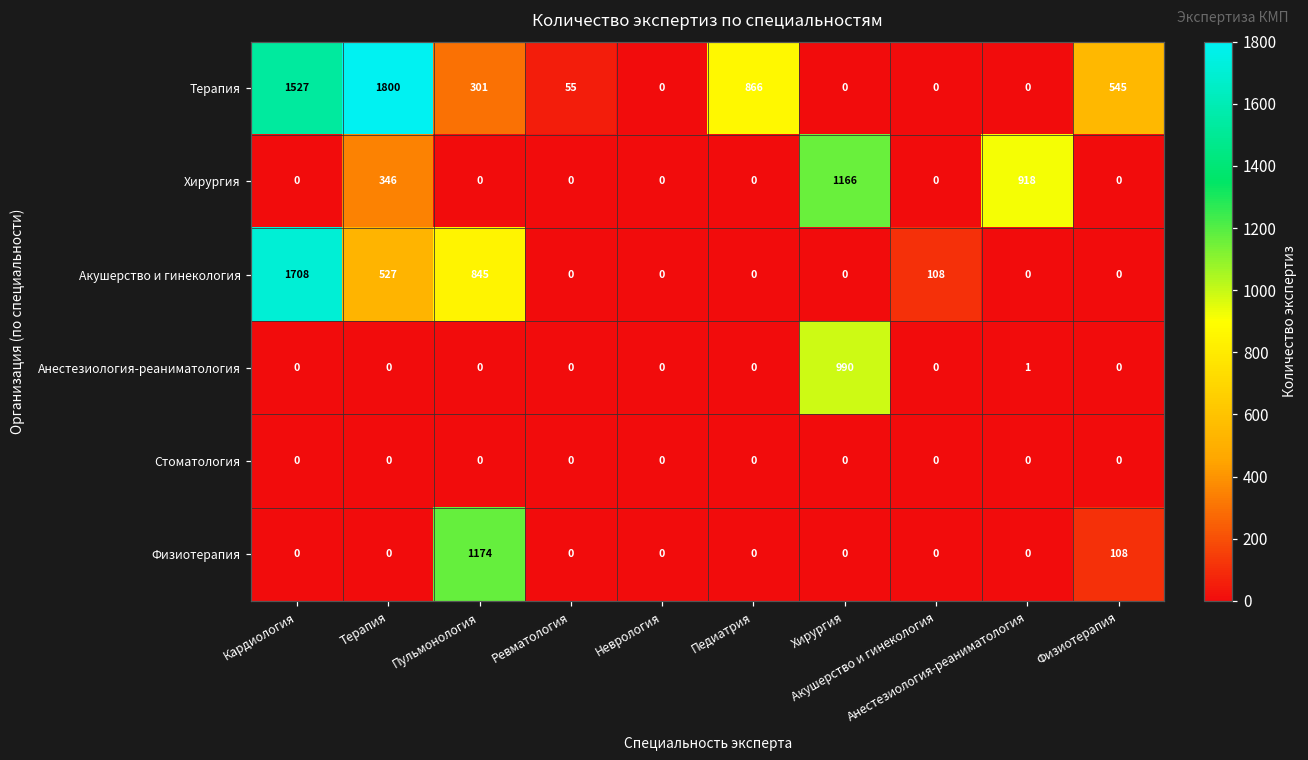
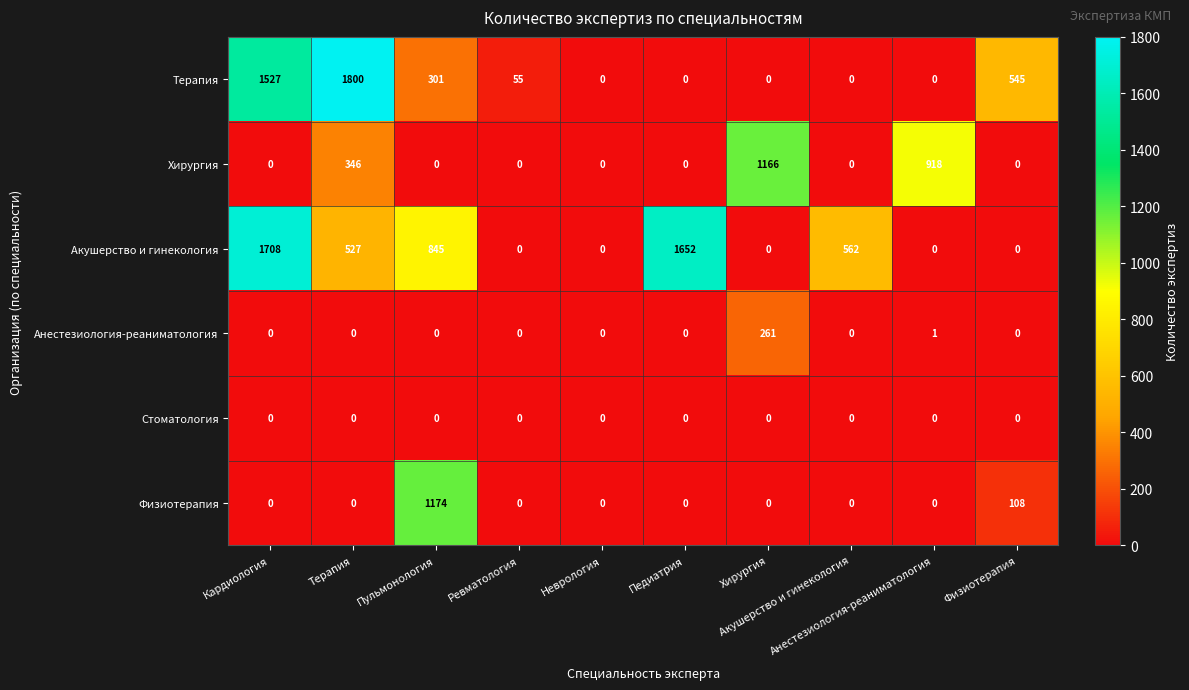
  {
    "Терапия": {
      "Кардиология": 1527,
      "Терапия": 1800,
      "Пульмонология": 301,
      "Ревматология": 55,
      "Неврология": 0,
-     "Педиатрия": 866,
+     "Педиатрия": 0,
      "Хирургия": 0,
      "Акушерство и гинекология": 0,
      "Анестезиология-реаниматология": 0,
      "Физиотерапия": 545
    },
    "Хирургия": {
      "Кардиология": 0,
      "Терапия": 346,
      "Пульмонология": 0,
      "Ревматология": 0,
      "Неврология": 0,
      "Педиатрия": 0,
      "Хирургия": 1166,
      "Акушерство и гинекология": 0,
      "Анестезиология-реаниматология": 918,
      "Физиотерапия": 0
    },
    "Акушерство и гинекология": {
      "Кардиология": 1708,
      "Терапия": 527,
      "Пульмонология": 845,
      "Ревматология": 0,
      "Неврология": 0,
-     "Педиатрия": 0,
+     "Педиатрия": 1652,
      "Хирургия": 0,
-     "Акушерство и гинекология": 108,
+     "Акушерство и гинекология": 562,
      "Анестезиология-реаниматология": 0,
      "Физиотерапия": 0
    },
    "Анестезиология-реаниматология": {
      "Кардиология": 0,
      "Терапия": 0,
      "Пульмонология": 0,
      "Ревматология": 0,
      "Неврология": 0,
      "Педиатрия": 0,
-     "Хирургия": 990,
+     "Хирургия": 261,
      "Акушерство и гинекология": 0,
      "Анестезиология-реаниматология": 1,
      "Физиотерапия": 0
    },
    "Стоматология": {
      "Кардиология": 0,
      "Терапия": 0,
      "Пульмонология": 0,
      "Ревматология": 0,
      "Неврология": 0,
      "Педиатрия": 0,
      "Хирургия": 0,
      "Акушерство и гинекология": 0,
      "Анестезиология-реаниматология": 0,
      "Физиотерапия": 0
    },
    "Физиотерапия": {
      "Кардиология": 0,
      "Терапия": 0,
      "Пульмонология": 1174,
      "Ревматология": 0,
      "Неврология": 0,
      "Педиатрия": 0,
      "Хирургия": 0,
      "Акушерство и гинекология": 0,
      "Анестезиология-реаниматология": 0,
      "Физиотерапия": 108
    }
  }
